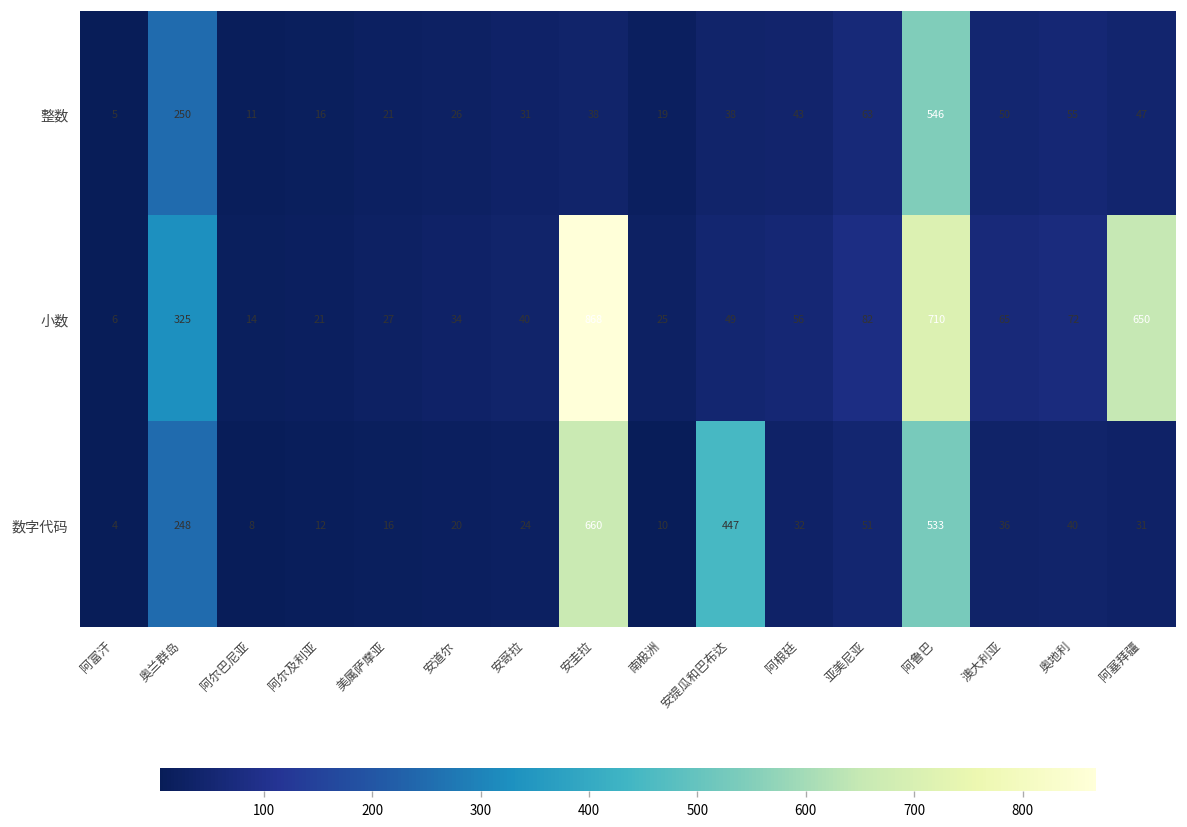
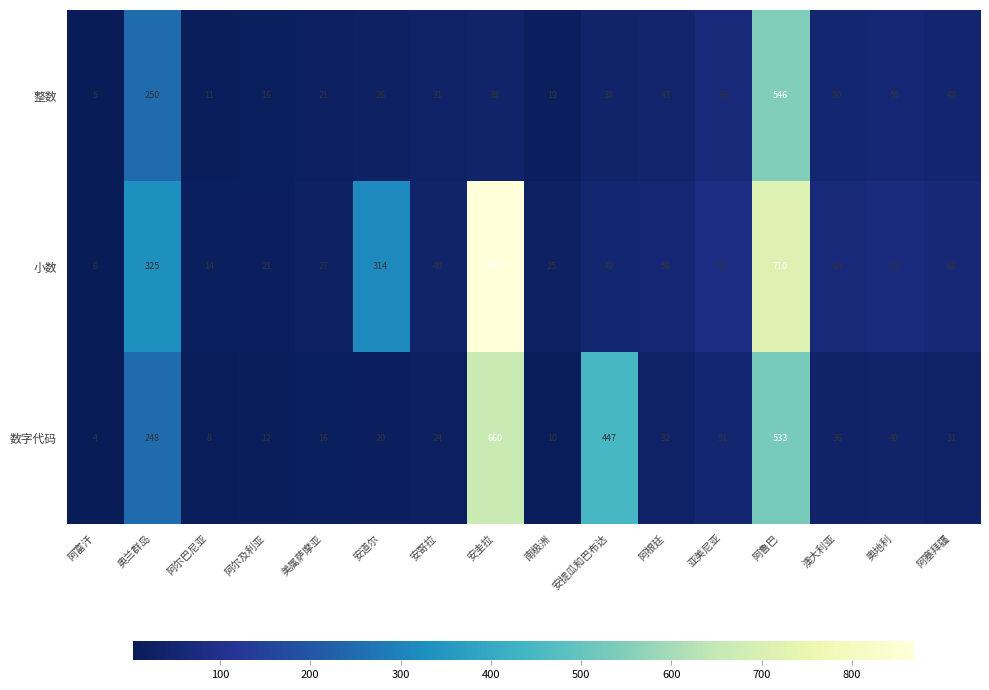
  {
    "整数": {
      "奥兰群岛": 250,
      "安道尔": 26,
      "安哥拉": 31,
      "安圭拉": 38,
      "安提瓜和巴布达": 38,
      "阿根廷": 43,
      "亚美尼亚": 63,
      "阿鲁巴": 546,
      "澳大利亚": 50,
      "奥地利": 55,
      "阿塞拜疆": 47
    },
    "小数": {
      "奥兰群岛": 325,
      "美属萨摩亚": 27,
-     "安道尔": 34,
+     "安道尔": 314,
      "安哥拉": 40,
      "南极洲": 25,
      "安提瓜和巴布达": 49,
      "阿根廷": 56,
      "亚美尼亚": 82,
      "阿鲁巴": 710,
      "澳大利亚": 65,
      "奥地利": 72,
-     "阿塞拜疆": 650
+     "阿塞拜疆": 61
    },
    "数字代码": {
      "奥兰群岛": 248,
      "安圭拉": 660,
      "安提瓜和巴布达": 447,
      "阿根廷": 32,
      "亚美尼亚": 51,
      "阿鲁巴": 533,
      "澳大利亚": 36,
      "奥地利": 40,
      "阿塞拜疆": 31
    }
  }
